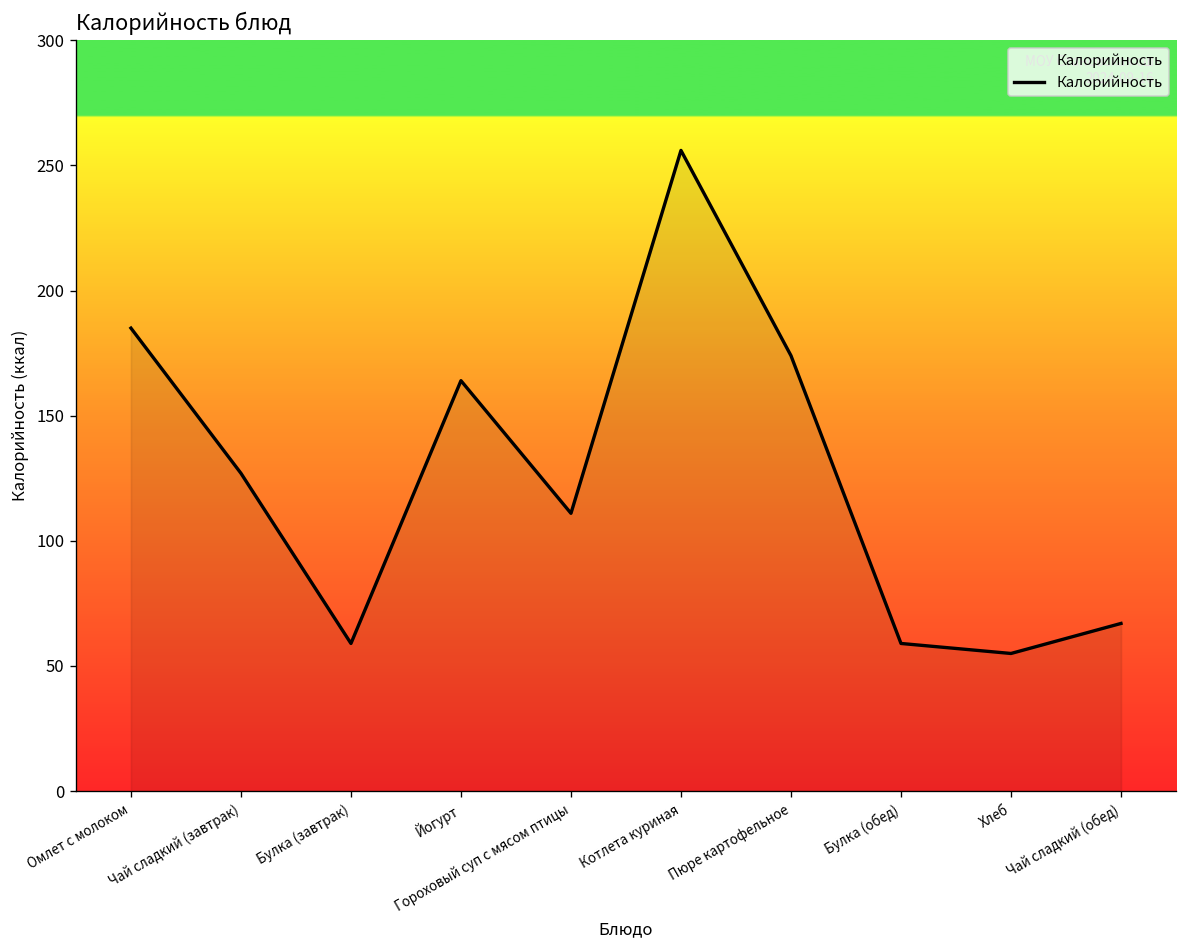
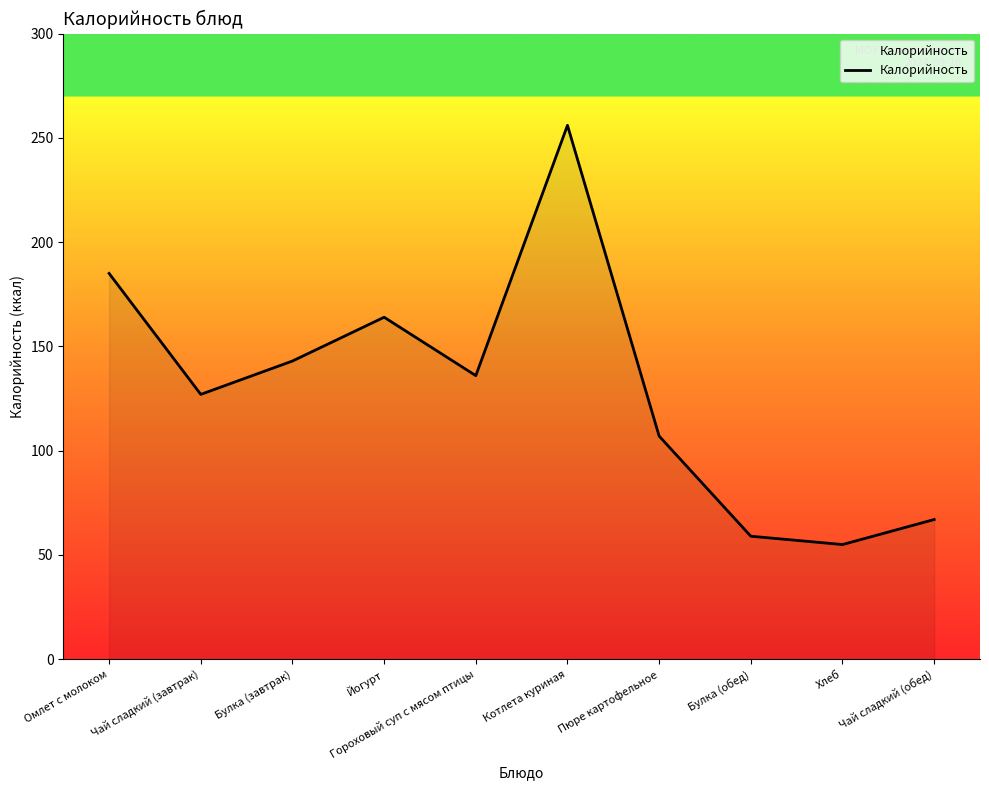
  {
    "Омлет с молоком": 185,
    "Чай сладкий (завтрак)": 127,
-   "Булка (завтрак)": 59,
+   "Булка (завтрак)": 143,
    "Йогурт": 164,
-   "Гороховый суп с мясом птицы": 111,
+   "Гороховый суп с мясом птицы": 136,
    "Котлета куриная": 256,
-   "Пюре картофельное": 174,
+   "Пюре картофельное": 107,
    "Булка (обед)": 59,
    "Хлеб": 55,
    "Чай сладкий (обед)": 67
  }
